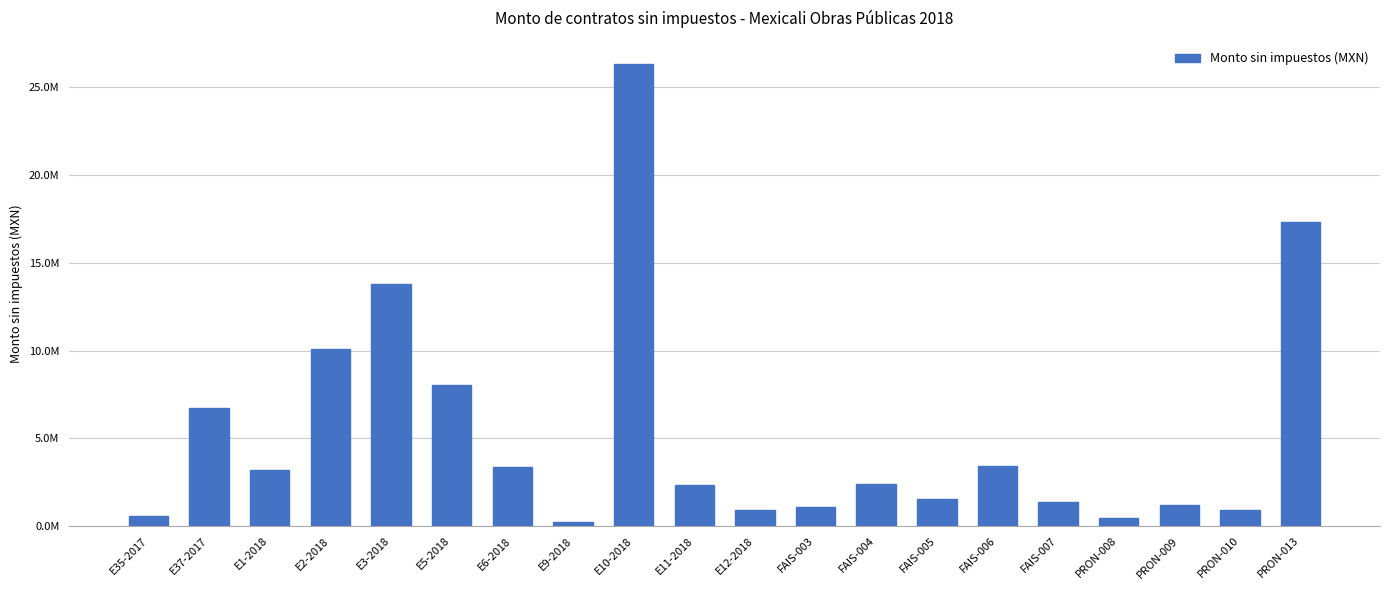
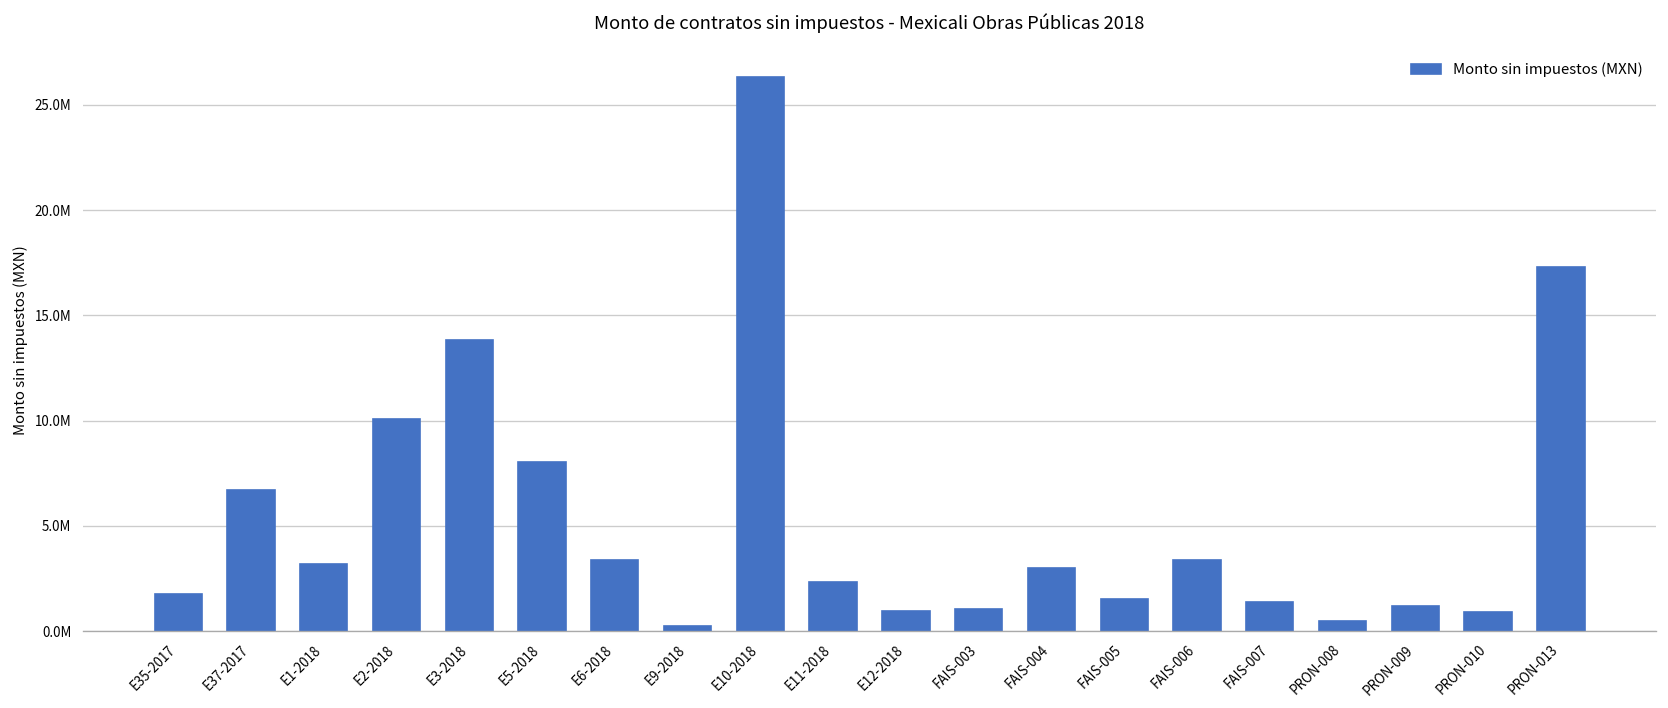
  {
-   "E35-2017": 600000,
+   "E35-2017": 1800000,
    "E37-2017": 6700000,
    "E1-2018": 3200000,
    "E2-2018": 10100000,
    "E3-2018": 13800000,
    "E5-2018": 8000000,
    "E6-2018": 3400000,
    "E9-2018": 200000,
    "E10-2018": 26300000,
    "E11-2018": 2300000,
    "E12-2018": 900000,
    "FAIS-003": 1100000,
-   "FAIS-004": 2400000,
+   "FAIS-004": 3000000,
    "FAIS-005": 1600000,
    "FAIS-006": 3400000,
    "FAIS-007": 1400000,
    "PRON-008": 500000,
    "PRON-009": 1200000,
    "PRON-010": 900000,
    "PRON-013": 17300000
  }
